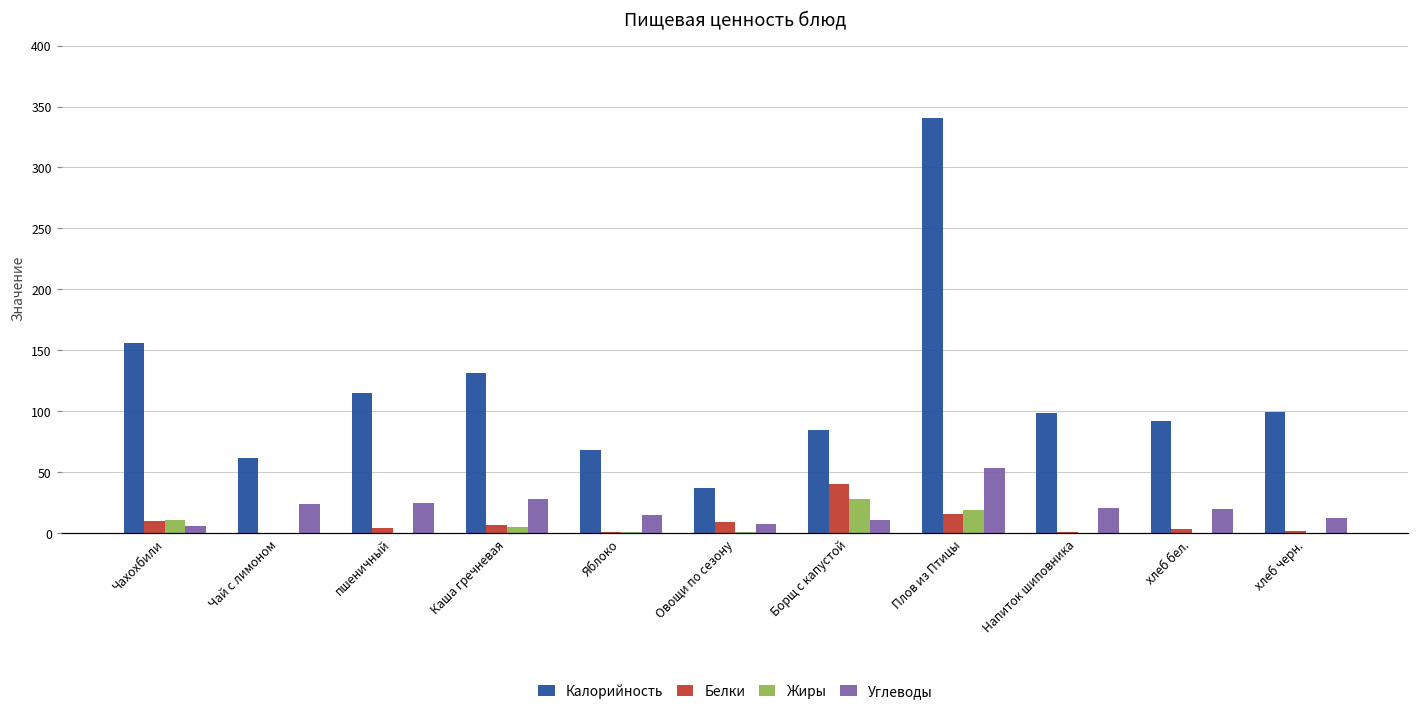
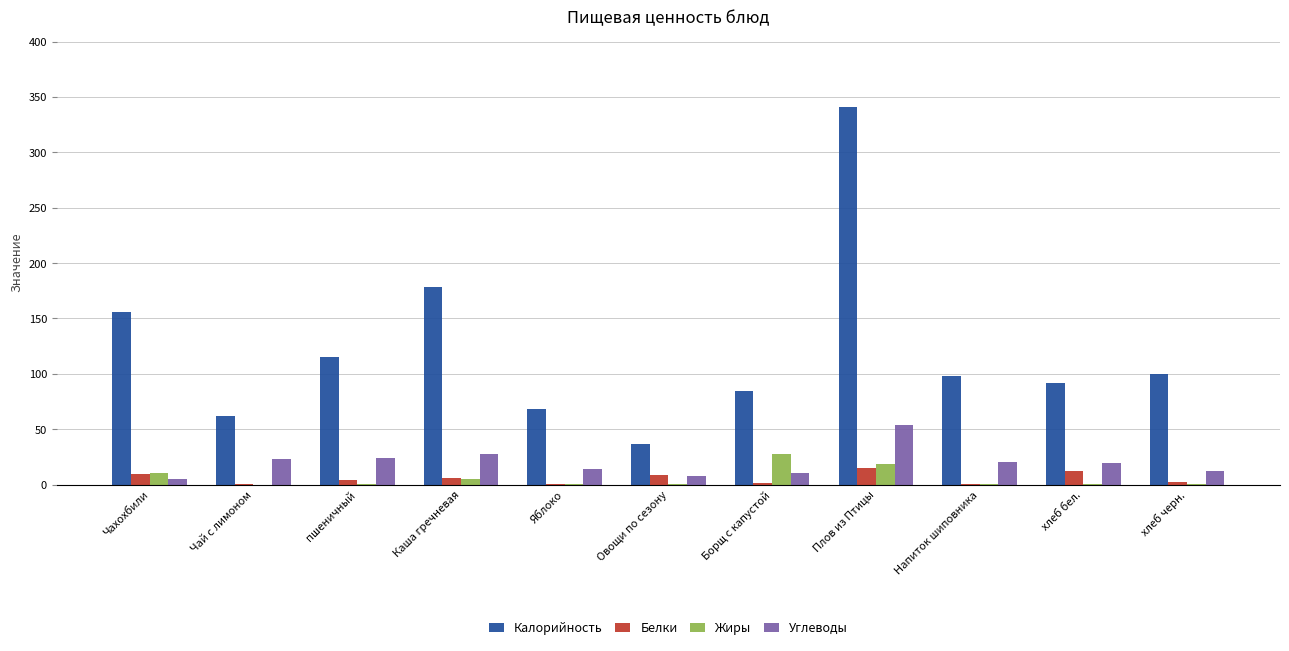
  {
    "Калорийность": {
      "Чахохбили": 156,
      "Чай с лимоном": 62,
      "пшеничный": 115,
-     "Каша гречневая": 131,
+     "Каша гречневая": 178,
      "Яблоко": 68,
      "Овощи по сезону": 37,
      "Борщ с капустой": 85,
      "Плов из Птицы": 341,
      "Напиток шиповника": 98,
      "хлеб бел.": 92,
      "хлеб черн.": 100
    },
    "Белки": {
      "Чахохбили": 10,
      "пшеничный": 4,
      "Каша гречневая": 6,
      "Овощи по сезону": 9,
-     "Борщ с капустой": 40,
+     "Борщ с капустой": 2,
      "Плов из Птицы": 15,
-     "хлеб бел.": 3
+     "хлеб бел.": 12
    },
    "Жиры": {
      "Чахохбили": 11,
      "Чай с лимоном": 0,
      "Каша гречневая": 5,
      "Борщ с капустой": 28,
      "Плов из Птицы": 19
    },
    "Углеводы": {
      "Чахохбили": 5,
      "Чай с лимоном": 23,
      "пшеничный": 24,
      "Каша гречневая": 28,
      "Яблоко": 14,
      "Овощи по сезону": 8,
      "Борщ с капустой": 10,
      "Плов из Птицы": 53,
      "Напиток шиповника": 20,
      "хлеб бел.": 20,
      "хлеб черн.": 12
    }
  }
